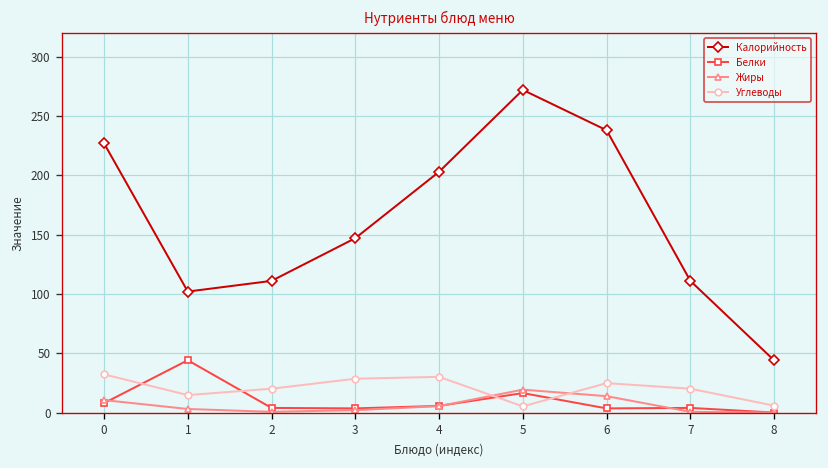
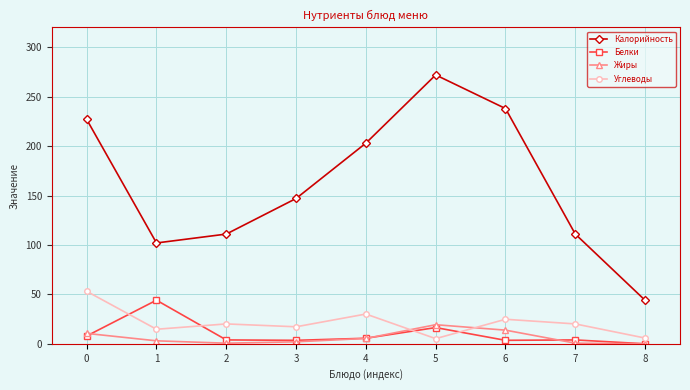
  {
    "Калорийность": {
      "0": 230,
      "1": 100,
      "2": 110,
      "3": 150,
      "4": 200,
      "5": 270,
      "6": 240,
      "7": 110,
      "8": 40
    },
    "Белки": {
      "0": 10,
      "1": 40,
      "2": 0,
      "5": 20,
      "6": 0,
      "7": 0
    },
    "Жиры": {
      "0": 10,
      "1": 0,
      "2": 0,
      "5": 20,
      "6": 10,
      "7": 0
    },
    "Углеводы": {
-     "0": 30,
+     "0": 50,
      "1": 10,
      "2": 20,
-     "3": 30,
+     "3": 20,
      "4": 30,
      "5": 10,
      "6": 20,
      "7": 20,
      "8": 10
    }
  }
